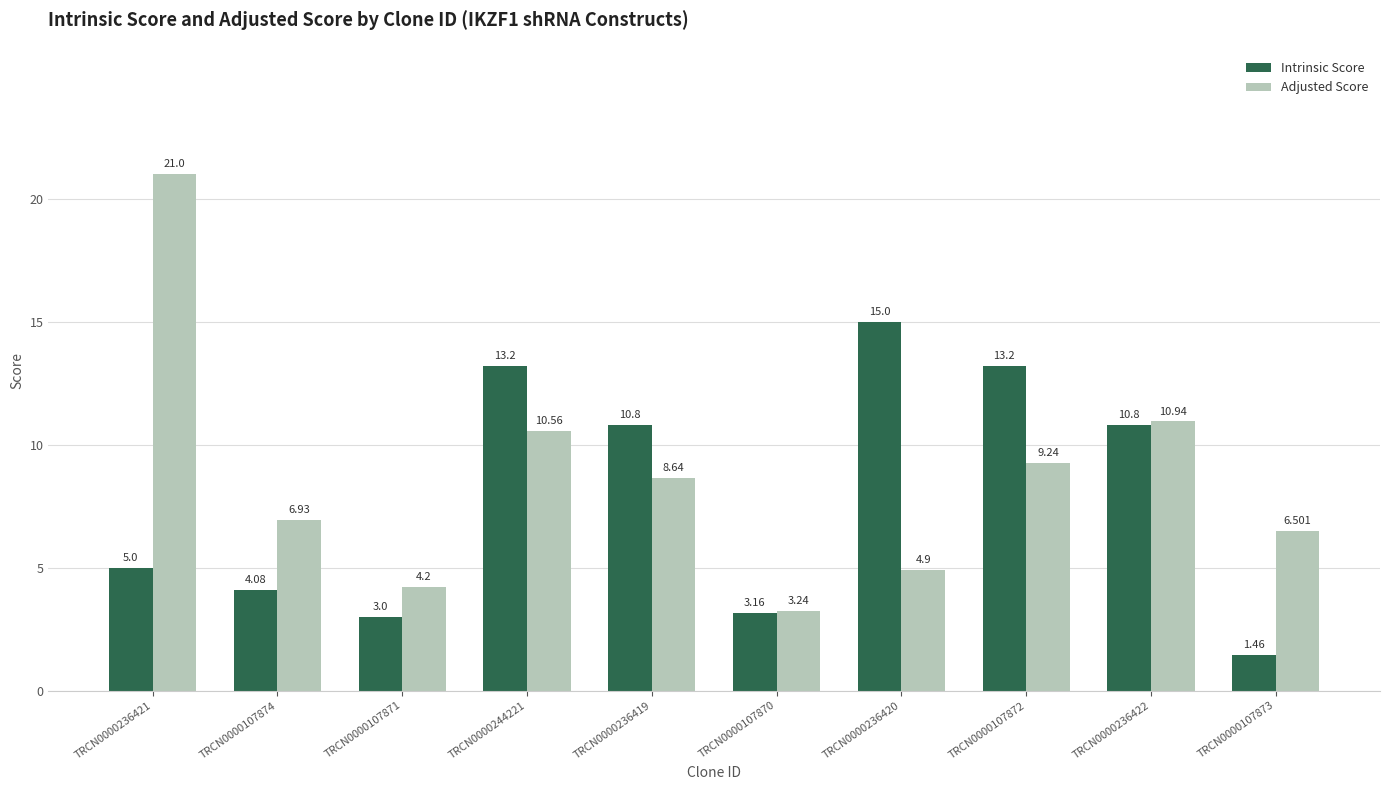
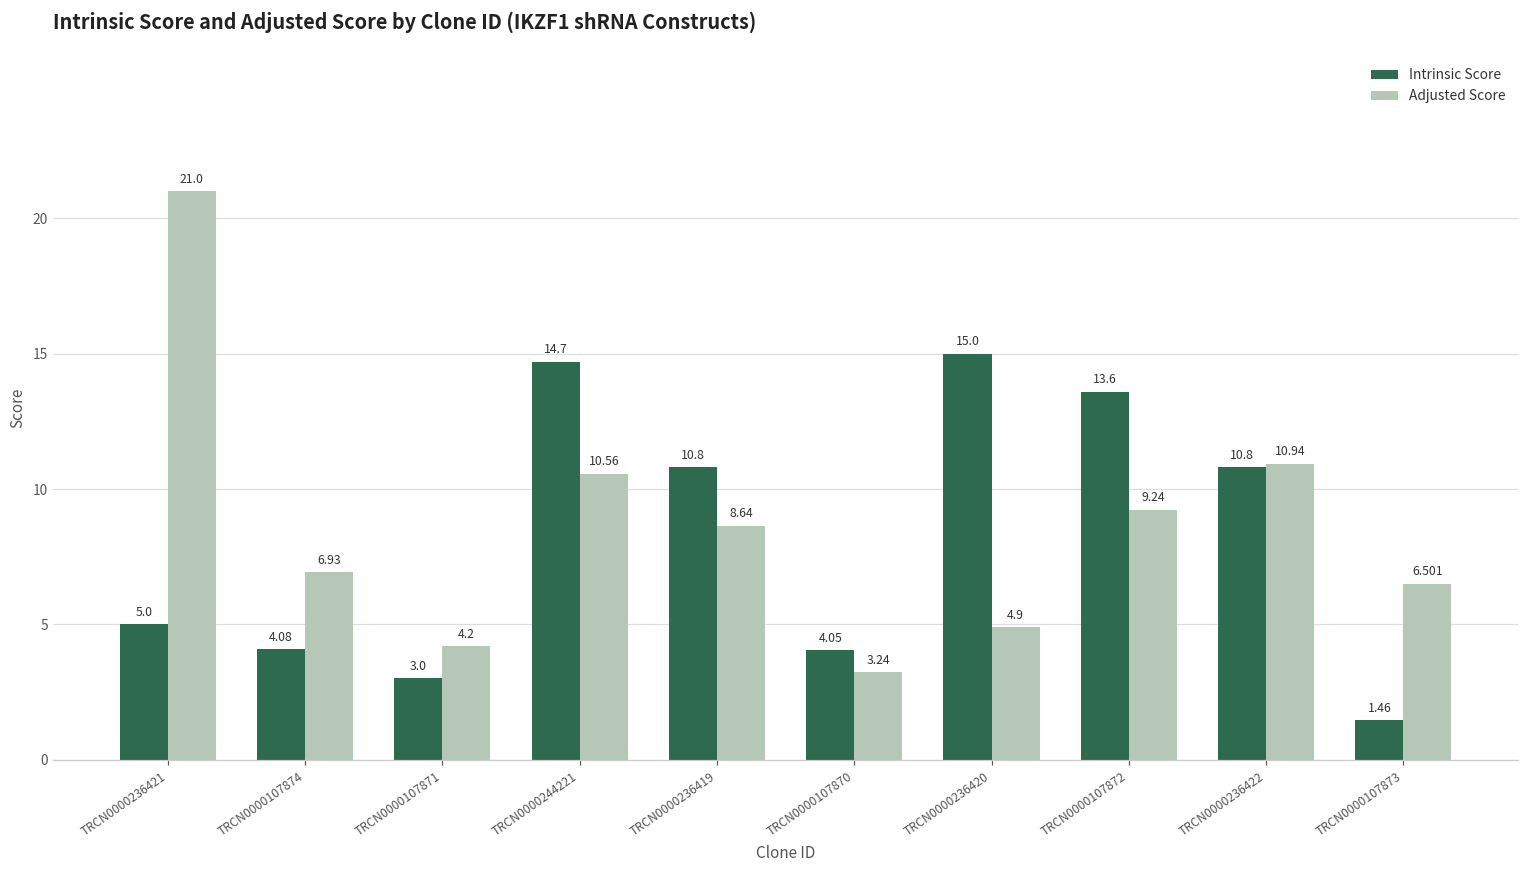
  {
    "Intrinsic Score": {
      "TRCN0000236421": 5.0,
      "TRCN0000107874": 4.08,
      "TRCN0000107871": 3.0,
-     "TRCN0000244221": 13.2,
+     "TRCN0000244221": 14.7,
      "TRCN0000236419": 10.8,
-     "TRCN0000107870": 3.16,
+     "TRCN0000107870": 4.05,
      "TRCN0000236420": 15.0,
-     "TRCN0000107872": 13.2,
+     "TRCN0000107872": 13.6,
      "TRCN0000236422": 10.8,
      "TRCN0000107873": 1.46
    },
    "Adjusted Score": {
      "TRCN0000236421": 21.0,
      "TRCN0000107874": 6.93,
      "TRCN0000107871": 4.2,
      "TRCN0000244221": 10.56,
      "TRCN0000236419": 8.64,
      "TRCN0000107870": 3.24,
      "TRCN0000236420": 4.9,
      "TRCN0000107872": 9.24,
      "TRCN0000236422": 10.94,
      "TRCN0000107873": 6.501
    }
  }
